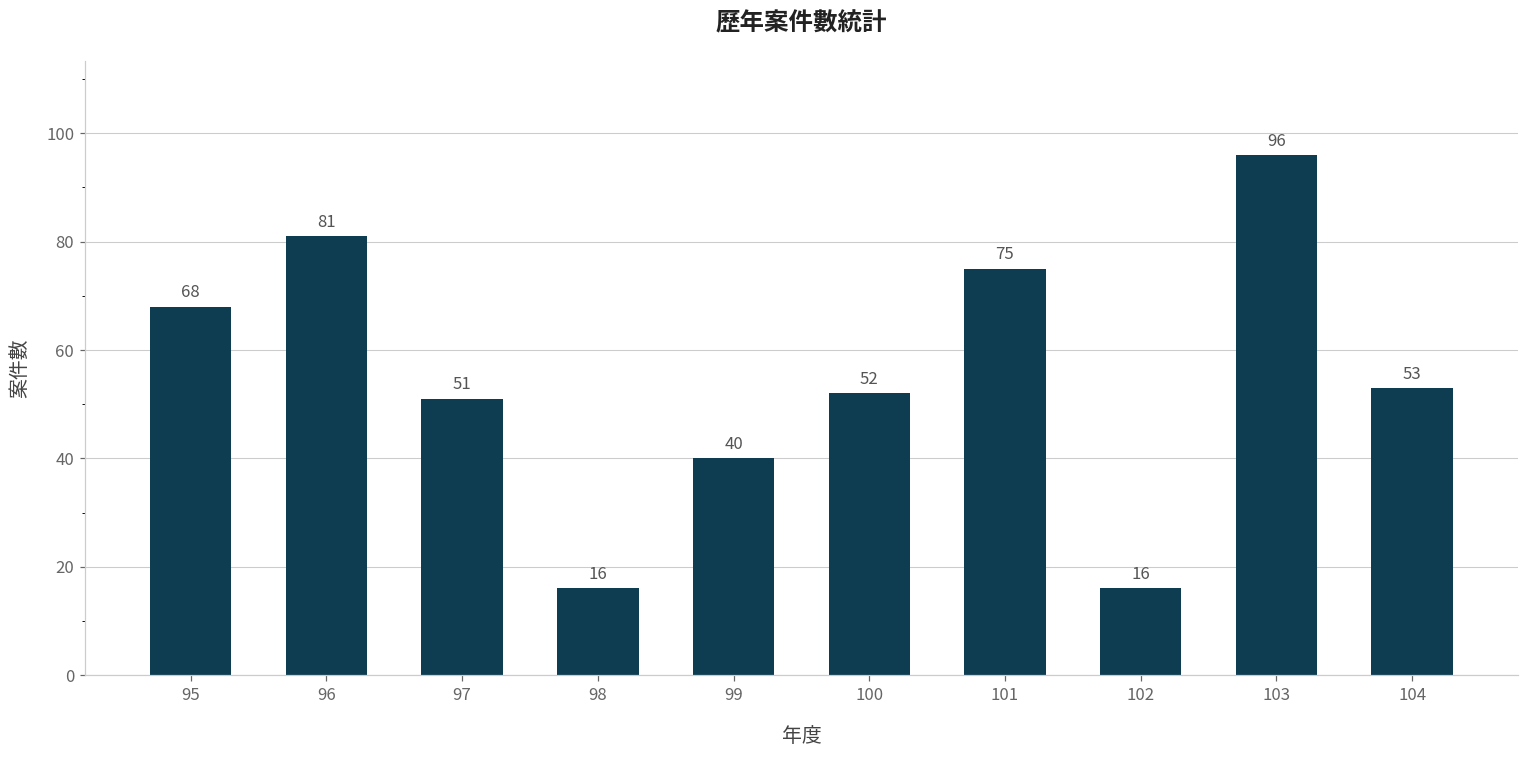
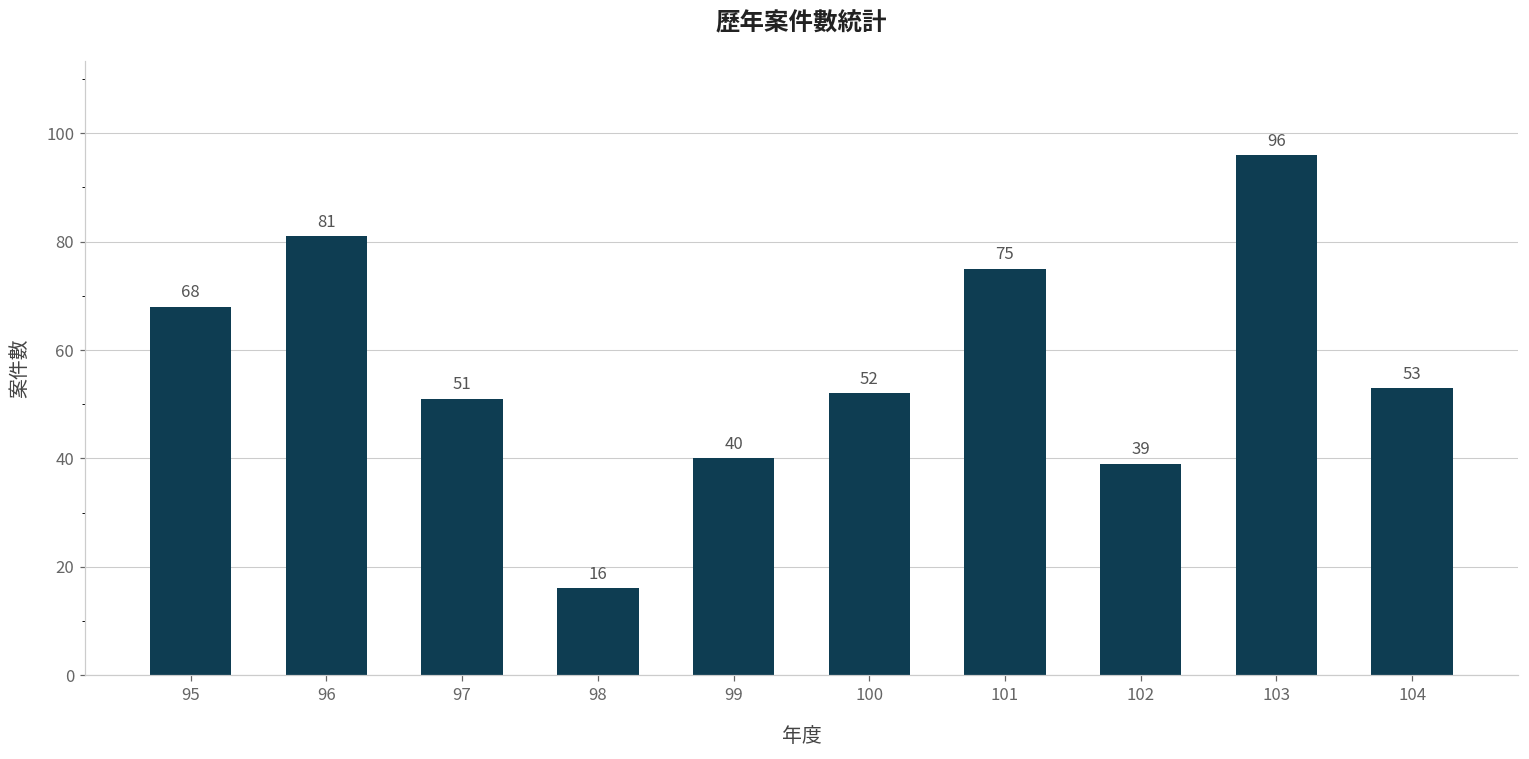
  {
    "95": 68,
    "96": 81,
    "97": 51,
    "98": 16,
    "99": 40,
    "100": 52,
    "101": 75,
-   "102": 16,
+   "102": 39,
    "103": 96,
    "104": 53
  }
